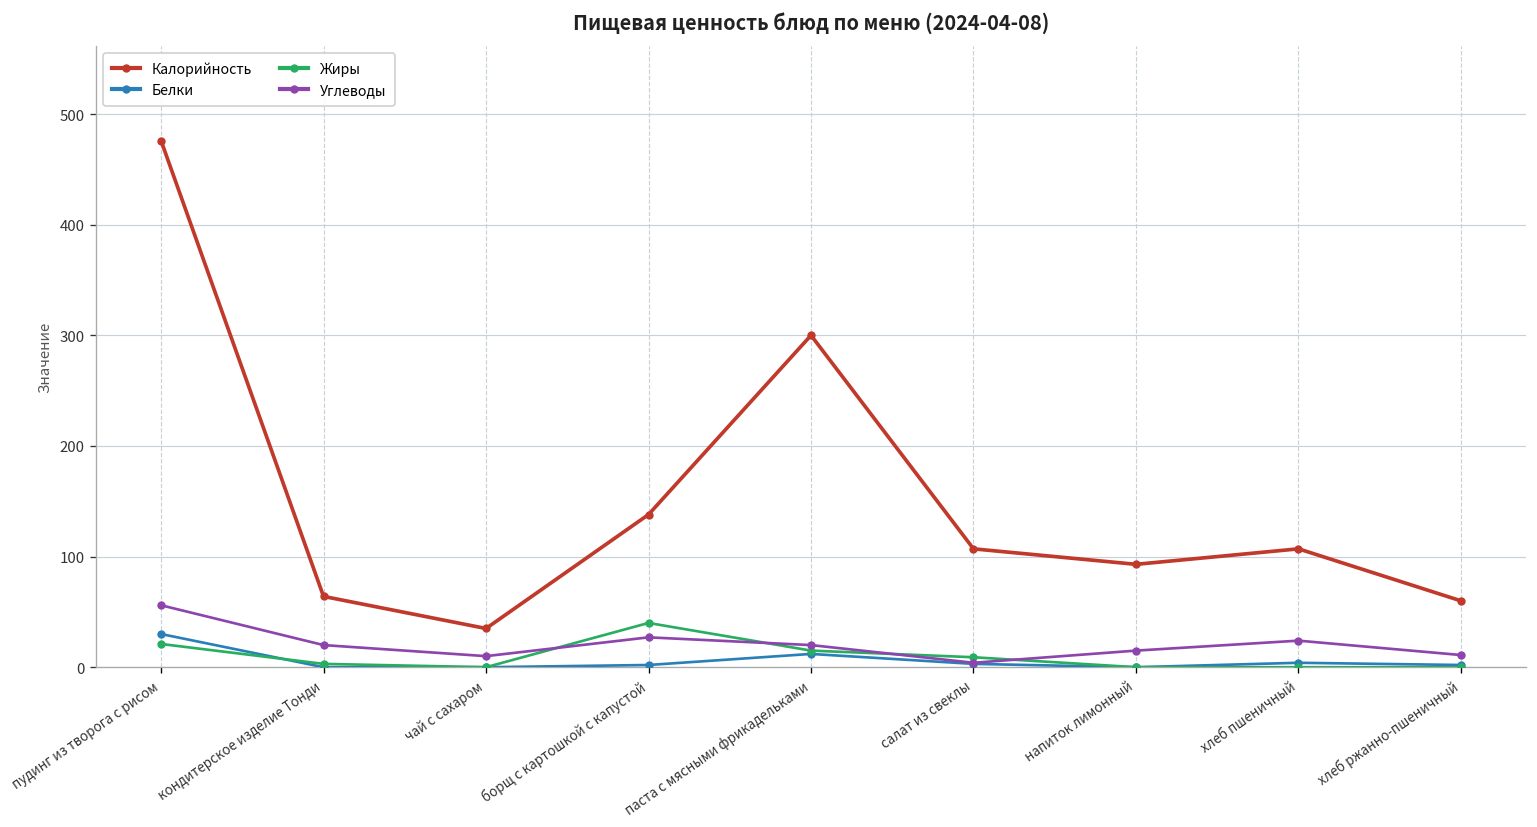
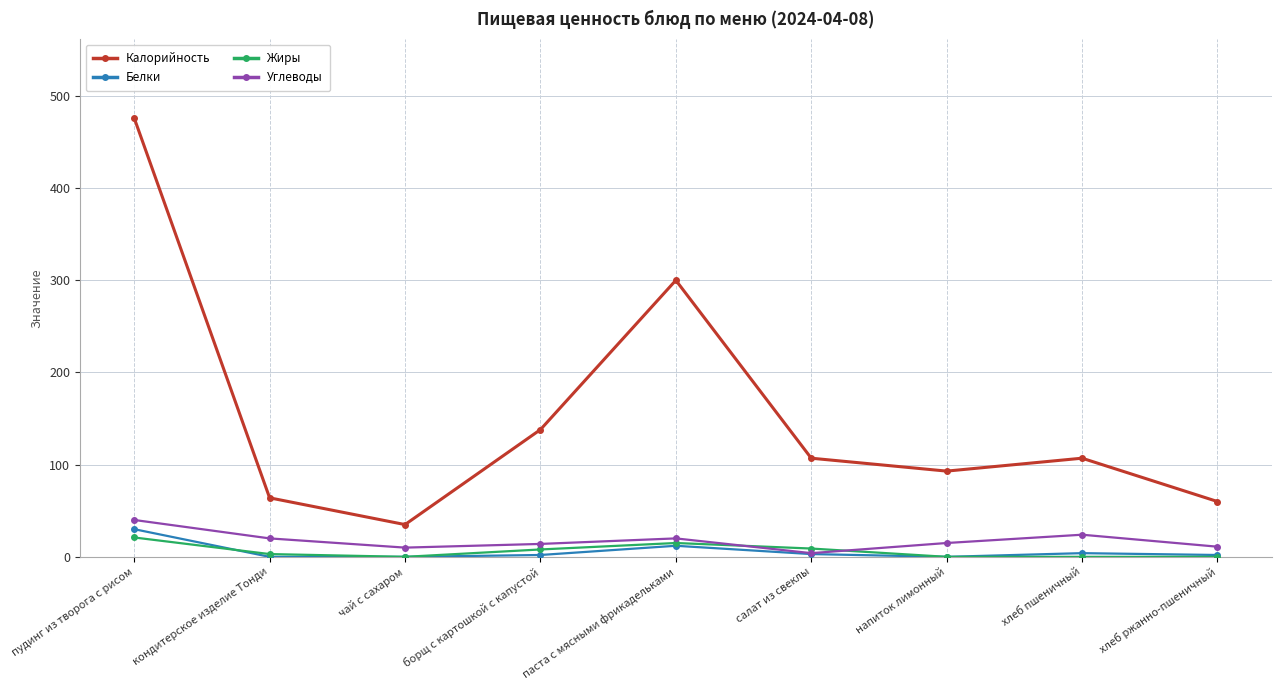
  {
    "Калорийность": {
      "пудинг из творога с рисом": 480,
      "кондитерское изделие Тонди": 60,
      "чай с сахаром": 40,
      "борщ с картошкой с капустой": 140,
      "паста с мясными фрикадельками": 300,
      "салат из свеклы": 110,
      "напиток лимонный": 90,
      "хлеб пшеничный": 110,
      "хлеб ржанно-пшеничный": 60
    },
    "Белки": {
      "пудинг из творога с рисом": 30,
      "кондитерское изделие Тонди": 0,
      "борщ с картошкой с капустой": 0,
      "паста с мясными фрикадельками": 10,
      "хлеб пшеничный": 0
    },
    "Жиры": {
      "пудинг из творога с рисом": 20,
      "кондитерское изделие Тонди": 0,
-     "борщ с картошкой с капустой": 40,
+     "борщ с картошкой с капустой": 10,
      "паста с мясными фрикадельками": 20,
      "салат из свеклы": 10,
      "хлеб пшеничный": 0
    },
    "Углеводы": {
-     "пудинг из творога с рисом": 60,
+     "пудинг из творога с рисом": 40,
      "кондитерское изделие Тонди": 20,
      "чай с сахаром": 10,
-     "борщ с картошкой с капустой": 30,
+     "борщ с картошкой с капустой": 10,
      "паста с мясными фрикадельками": 20,
      "напиток лимонный": 20,
      "хлеб пшеничный": 20,
      "хлеб ржанно-пшеничный": 10
    }
  }
